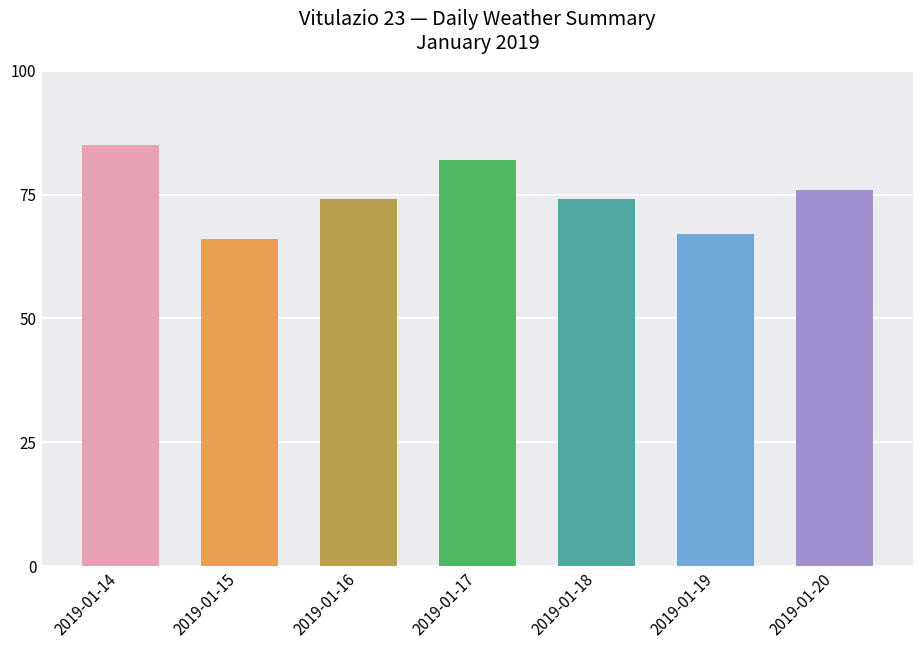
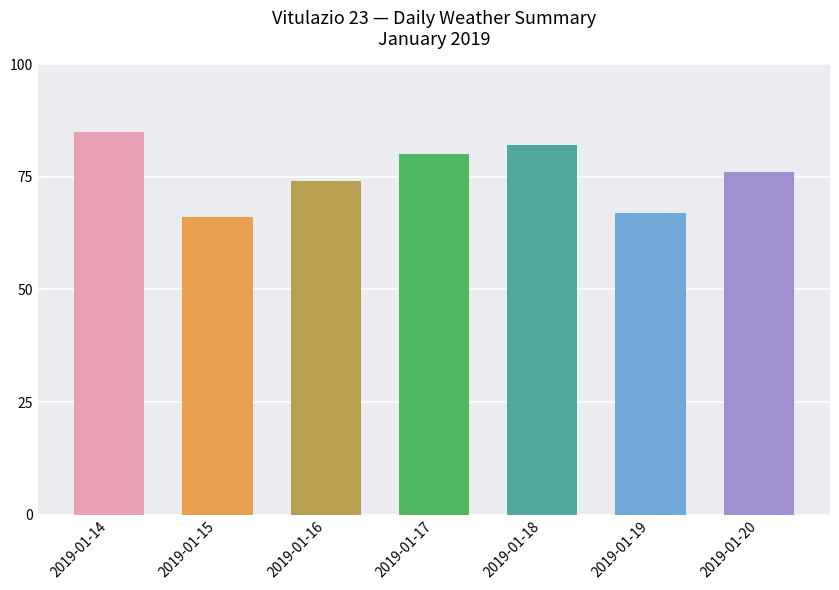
  {
    "2019-01-14": 85,
    "2019-01-15": 66,
    "2019-01-16": 74,
-   "2019-01-17": 82,
-   "2019-01-18": 74,
+   "2019-01-17": 80,
+   "2019-01-18": 82,
    "2019-01-19": 67,
    "2019-01-20": 76
  }
